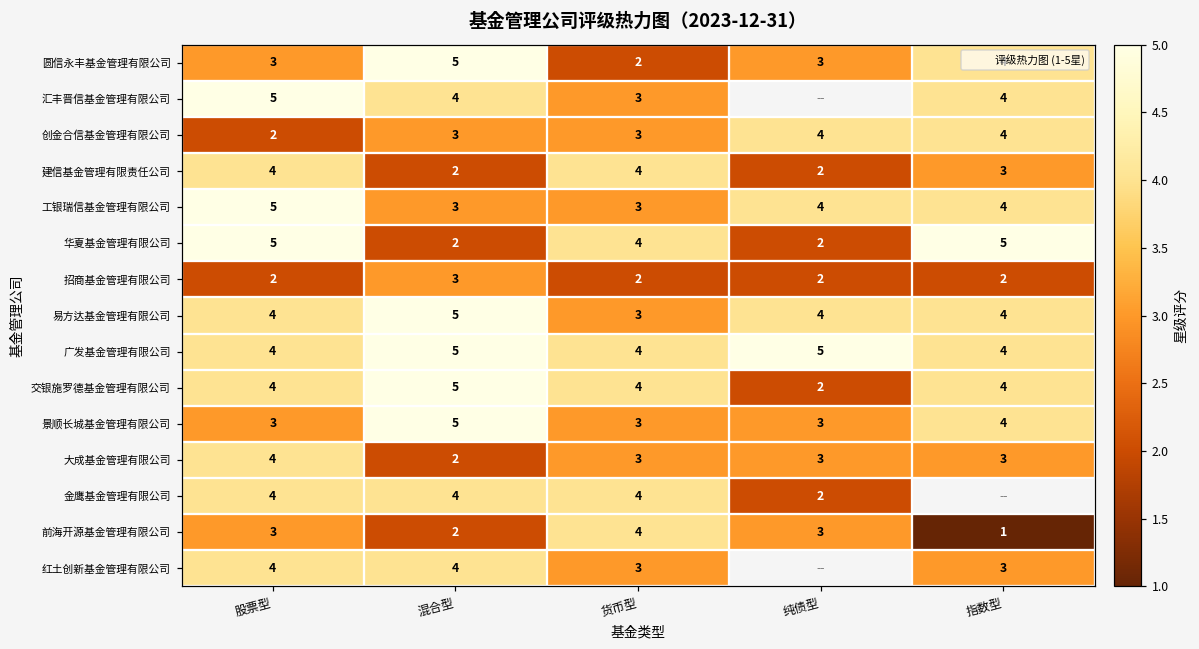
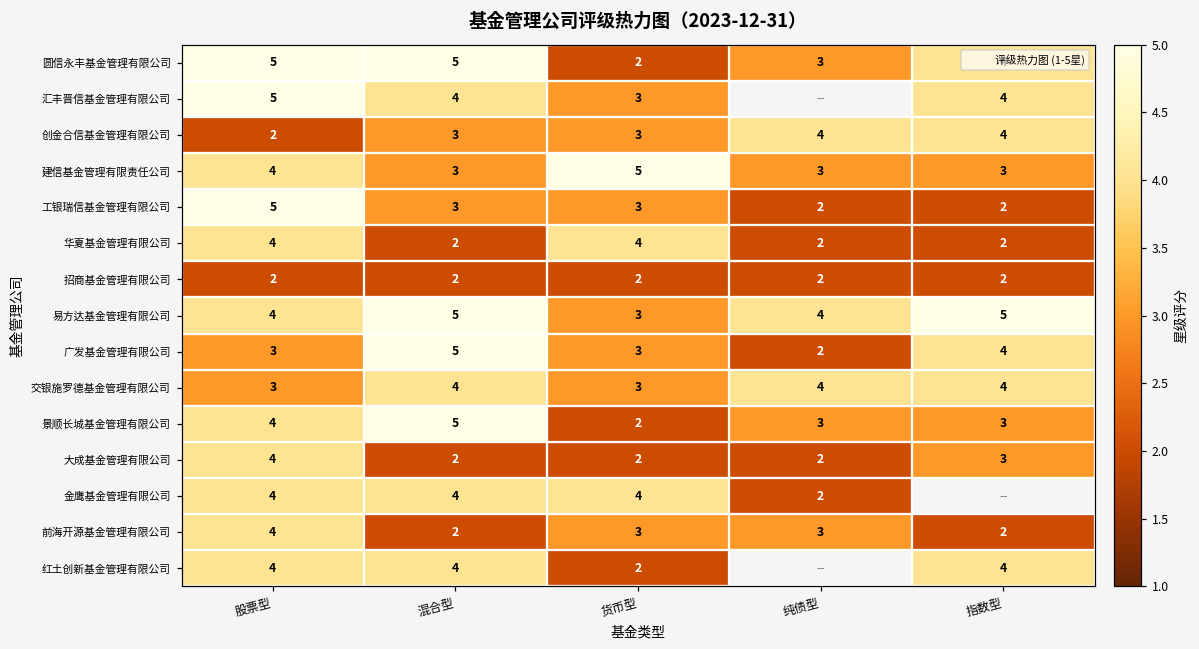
  {
    "圆信永丰基金管理有限公司": {
-     "股票型": 3,
+     "股票型": 5,
      "混合型": 5,
      "货币型": 2,
      "纯债型": 3
    },
    "汇丰晋信基金管理有限公司": {
      "股票型": 5,
      "混合型": 4,
      "货币型": 3,
      "指数型": 4
    },
    "创金合信基金管理有限公司": {
      "股票型": 2,
      "混合型": 3,
      "货币型": 3,
      "纯债型": 4,
      "指数型": 4
    },
    "建信基金管理有限责任公司": {
      "股票型": 4,
-     "混合型": 2,
-     "货币型": 4,
-     "纯债型": 2,
+     "混合型": 3,
+     "货币型": 5,
+     "纯债型": 3,
      "指数型": 3
    },
    "工银瑞信基金管理有限公司": {
      "股票型": 5,
      "混合型": 3,
      "货币型": 3,
-     "纯债型": 4,
-     "指数型": 4
+     "纯债型": 2,
+     "指数型": 2
    },
    "华夏基金管理有限公司": {
-     "股票型": 5,
+     "股票型": 4,
      "混合型": 2,
      "货币型": 4,
      "纯债型": 2,
-     "指数型": 5
+     "指数型": 2
    },
    "招商基金管理有限公司": {
      "股票型": 2,
-     "混合型": 3,
+     "混合型": 2,
      "货币型": 2,
      "纯债型": 2,
      "指数型": 2
    },
    "易方达基金管理有限公司": {
      "股票型": 4,
      "混合型": 5,
      "货币型": 3,
      "纯债型": 4,
-     "指数型": 4
+     "指数型": 5
    },
    "广发基金管理有限公司": {
-     "股票型": 4,
+     "股票型": 3,
      "混合型": 5,
-     "货币型": 4,
-     "纯债型": 5,
+     "货币型": 3,
+     "纯债型": 2,
      "指数型": 4
    },
    "交银施罗德基金管理有限公司": {
-     "股票型": 4,
-     "混合型": 5,
-     "货币型": 4,
-     "纯债型": 2,
+     "股票型": 3,
+     "混合型": 4,
+     "货币型": 3,
+     "纯债型": 4,
      "指数型": 4
    },
    "景顺长城基金管理有限公司": {
-     "股票型": 3,
+     "股票型": 4,
      "混合型": 5,
-     "货币型": 3,
+     "货币型": 2,
      "纯债型": 3,
-     "指数型": 4
+     "指数型": 3
    },
    "大成基金管理有限公司": {
      "股票型": 4,
      "混合型": 2,
-     "货币型": 3,
-     "纯债型": 3,
+     "货币型": 2,
+     "纯债型": 2,
      "指数型": 3
    },
    "金鹰基金管理有限公司": {
      "股票型": 4,
      "混合型": 4,
      "货币型": 4,
      "纯债型": 2
    },
    "前海开源基金管理有限公司": {
-     "股票型": 3,
+     "股票型": 4,
      "混合型": 2,
-     "货币型": 4,
+     "货币型": 3,
      "纯债型": 3,
-     "指数型": 1
+     "指数型": 2
    },
    "红土创新基金管理有限公司": {
      "股票型": 4,
      "混合型": 4,
-     "货币型": 3,
-     "指数型": 3
+     "货币型": 2,
+     "指数型": 4
    }
  }
